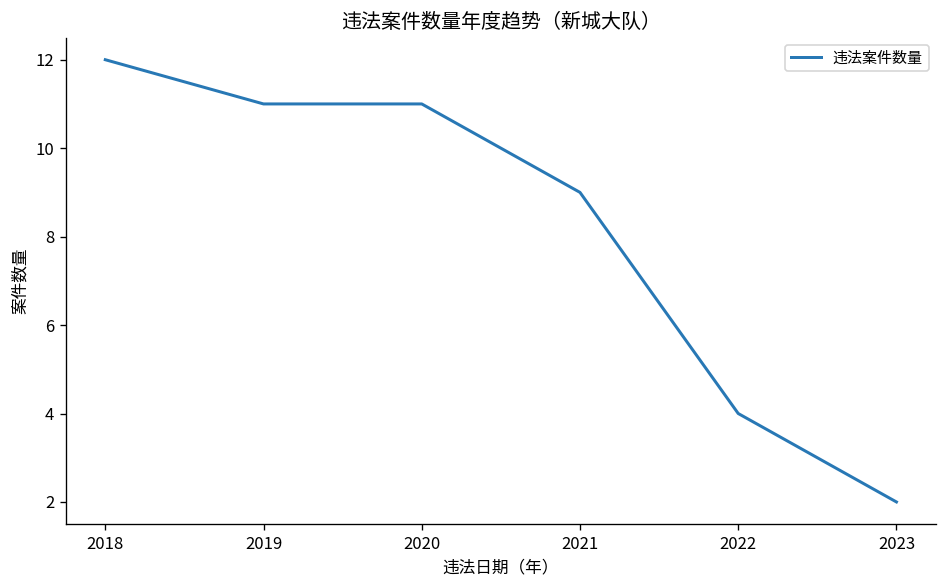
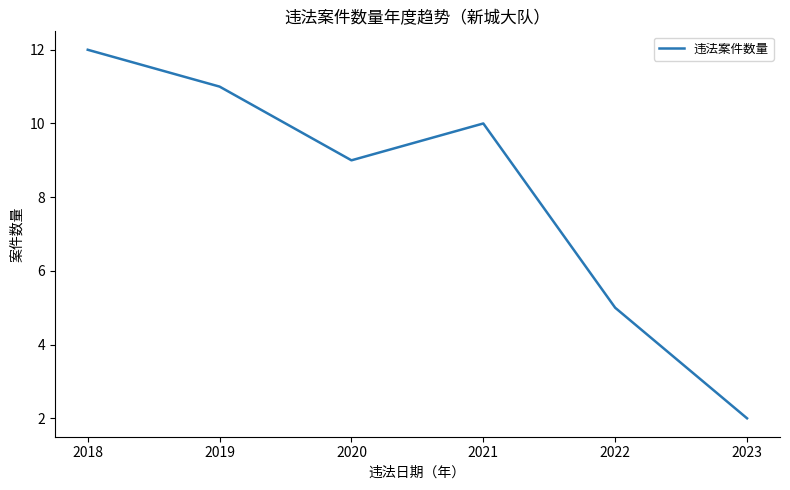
  {
    "2018": 12,
    "2019": 11,
-   "2020": 11,
-   "2021": 9,
-   "2022": 4,
+   "2020": 9,
+   "2021": 10,
+   "2022": 5,
    "2023": 2
  }
